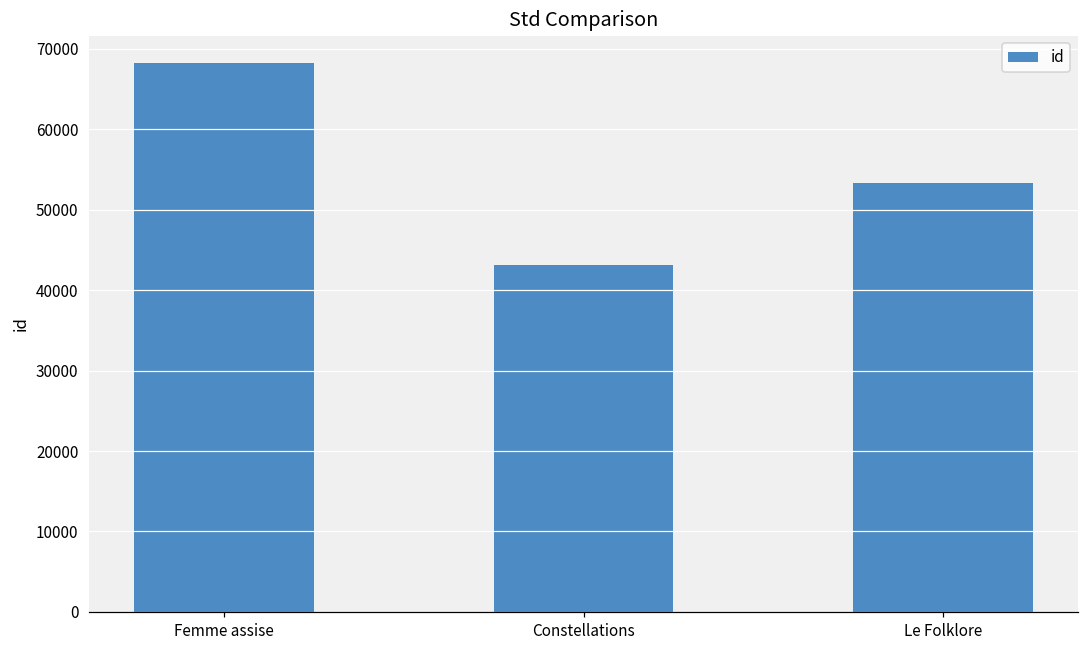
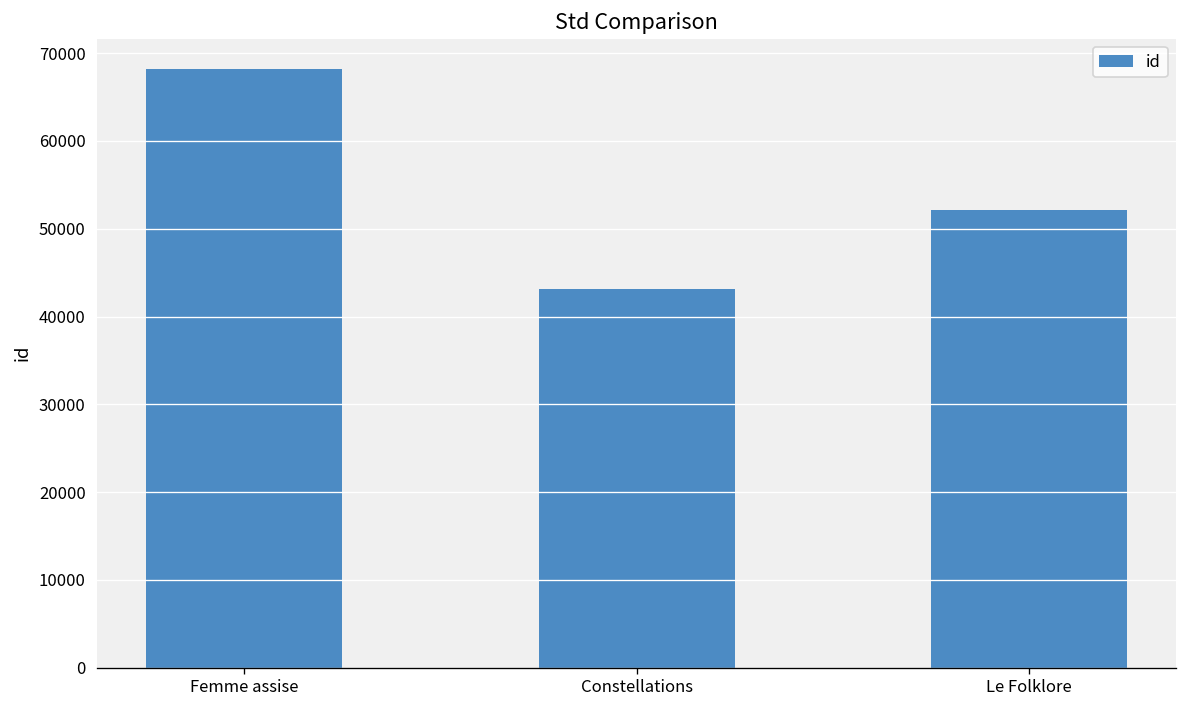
  {
    "Femme assise": 68000,
    "Constellations": 43000,
-   "Le Folklore": 53000
+   "Le Folklore": 52000
  }
